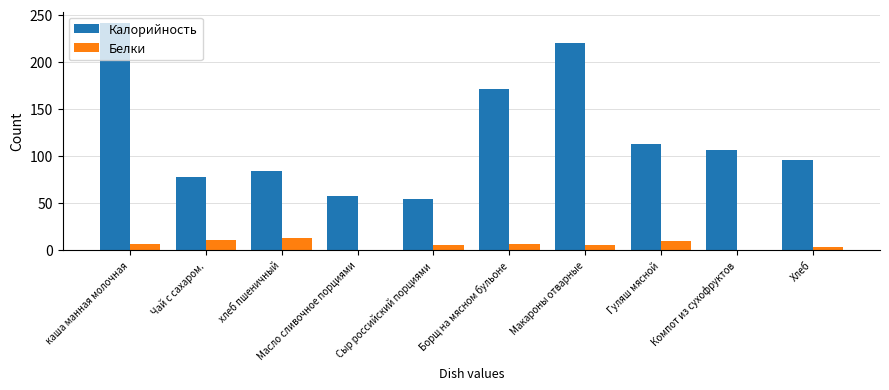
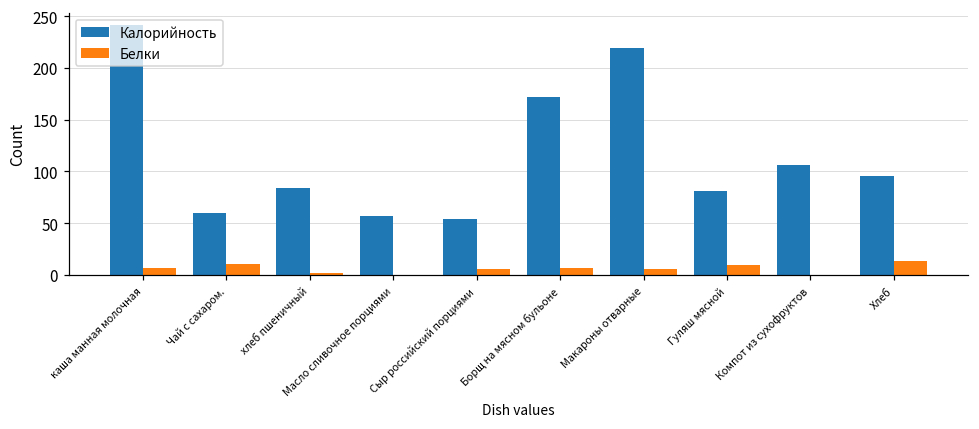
  {
    "Калорийность": {
-     "Чай с сахаром.": 80,
+     "Чай с сахаром.": 60,
      "хлеб пшеничный": 80,
      "Масло сливочное порциями": 60,
      "Сыр российский порциями": 50,
      "Борщ на мясном бульоне": 170,
      "Макароны отварные": 220,
-     "Гуляш мясной": 110,
+     "Гуляш мясной": 80,
      "Компот из сухофруктов": 110,
      "Хлеб": 100
    },
    "Белки": {
      "каша манная молочная": 10,
      "Чай с сахаром.": 10,
-     "хлеб пшеничный": 10,
+     "хлеб пшеничный": 0,
      "Масло сливочное порциями": 0,
      "Сыр российский порциями": 10,
      "Борщ на мясном бульоне": 10,
      "Макароны отварные": 10,
      "Гуляш мясной": 10,
-     "Хлеб": 0
+     "Хлеб": 10
    }
  }
